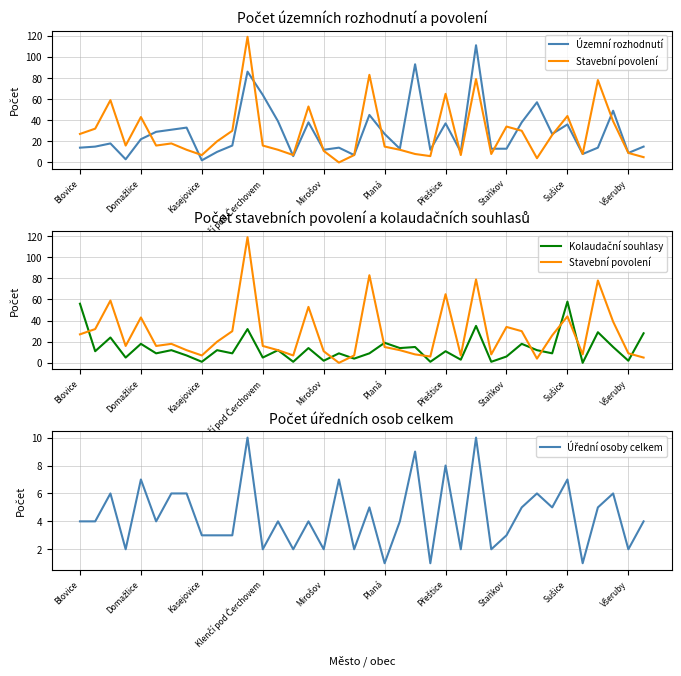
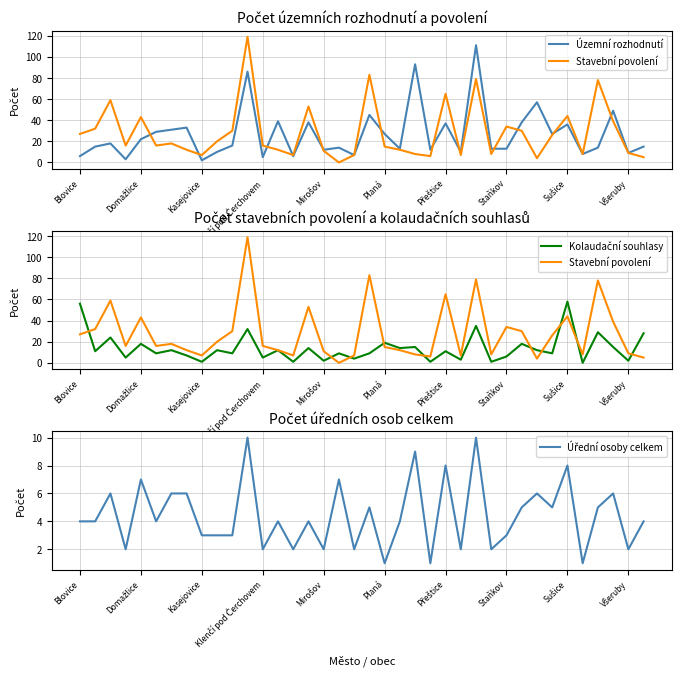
  {
    "Počet územních rozhodnutí a povolení": {
      "Územní rozhodnutí": {
-       "Blovice": 14,
+       "Blovice": 6,
        "Domažlice": 22,
        "Kasejovice": 2,
-       "Klenčí pod Čerchovem": 64,
+       "Klenčí pod Čerchovem": 5,
        "Planá": 27,
        "Přeštice": 37,
        "Staňkov": 13,
        "Sušice": 36
      },
      "Stavební povolení": {
        "Blovice": 27,
        "Domažlice": 43,
        "Kasejovice": 7,
        "Klenčí pod Čerchovem": 16,
        "Planá": 15,
        "Přeštice": 65,
        "Staňkov": 34,
        "Sušice": 44
      }
    },
    "Počet stavebních povolení a kolaudačních souhlasů": {
      "Kolaudační souhlasy": {
        "Blovice": 56,
        "Domažlice": 18,
        "Kasejovice": 1,
        "Klenčí pod Čerchovem": 5,
        "Mirošov": 2,
        "Planá": 19,
        "Přeštice": 11,
        "Staňkov": 6,
        "Sušice": 58,
        "Všeruby": 2
      },
      "Stavební povolení": {
        "Blovice": 27,
        "Domažlice": 43,
        "Kasejovice": 7,
        "Klenčí pod Čerchovem": 16,
        "Mirošov": 11,
        "Planá": 15,
        "Přeštice": 65,
        "Staňkov": 34,
        "Sušice": 44,
        "Všeruby": 9
      }
    },
    "Počet úředních osob celkem": {
      "Blovice": 4,
      "Domažlice": 7,
      "Kasejovice": 3,
      "Klenčí pod Čerchovem": 2,
      "Mirošov": 2,
      "Planá": 1,
      "Přeštice": 8,
      "Staňkov": 3,
-     "Sušice": 7,
+     "Sušice": 8,
      "Všeruby": 2
    }
  }
